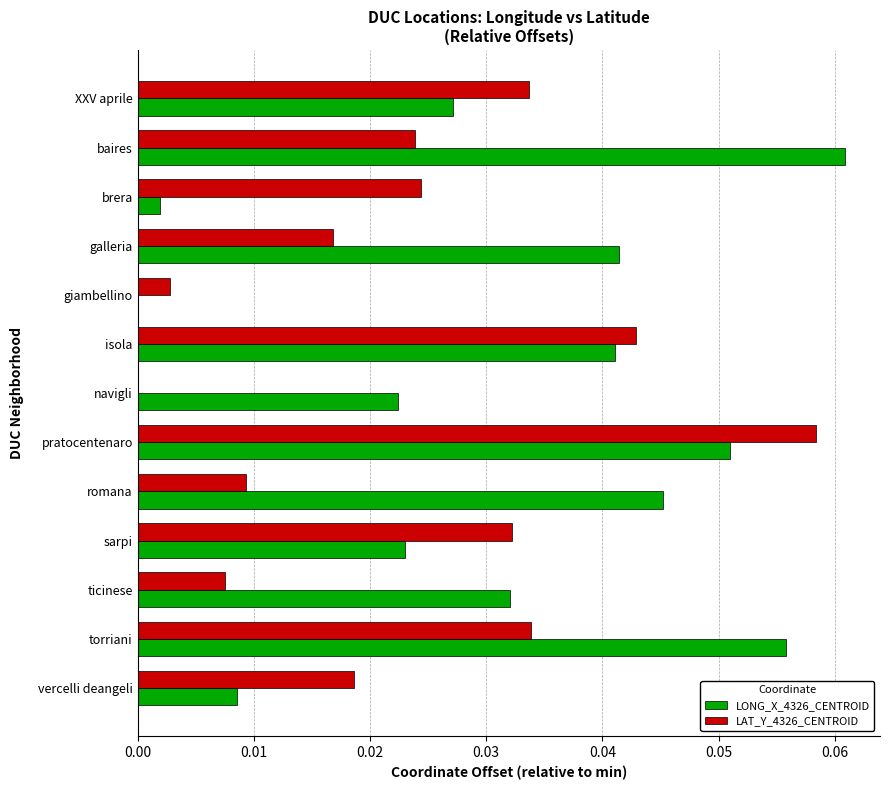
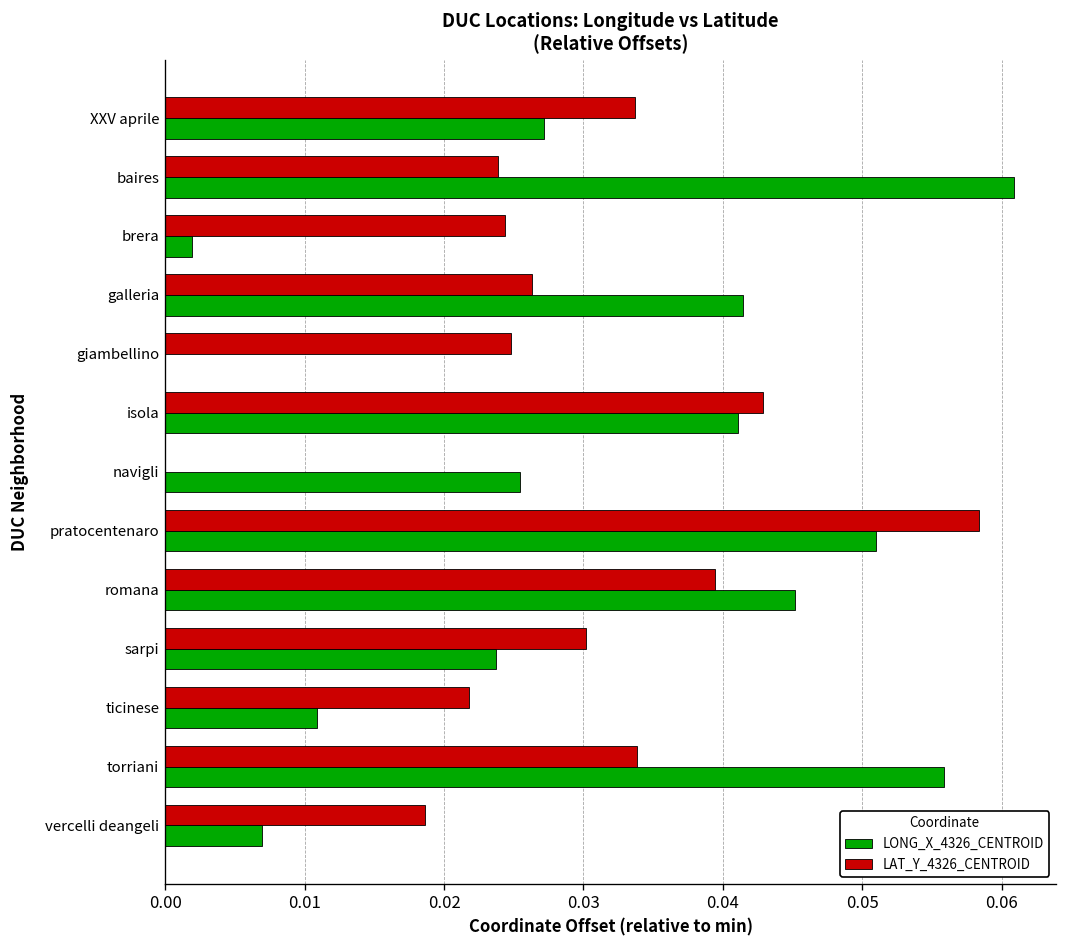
  {
    "LONG_X_4326_CENTROID": {
      "XXV aprile": 0.0272,
      "baires": 0.0608,
      "brera": 0.0019,
      "galleria": 0.0414,
      "giambellino": 0.0000,
      "isola": 0.0411,
-     "navigli": 0.0224,
+     "navigli": 0.0254,
      "pratocentenaro": 0.0510,
      "romana": 0.0452,
-     "sarpi": 0.0230,
-     "ticinese": 0.0320,
+     "sarpi": 0.0237,
+     "ticinese": 0.0109,
      "torriani": 0.0558,
-     "vercelli deangeli": 0.0086
+     "vercelli deangeli": 0.0070
    },
    "LAT_Y_4326_CENTROID": {
      "XXV aprile": 0.0337,
      "baires": 0.0239,
      "brera": 0.0244,
-     "galleria": 0.0168,
-     "giambellino": 0.0028,
+     "galleria": 0.0263,
+     "giambellino": 0.0248,
      "isola": 0.0429,
      "navigli": 0.0000,
      "pratocentenaro": 0.0584,
-     "romana": 0.0093,
-     "sarpi": 0.0322,
-     "ticinese": 0.0075,
+     "romana": 0.0394,
+     "sarpi": 0.0302,
+     "ticinese": 0.0218,
      "torriani": 0.0339,
      "vercelli deangeli": 0.0186
    }
  }
